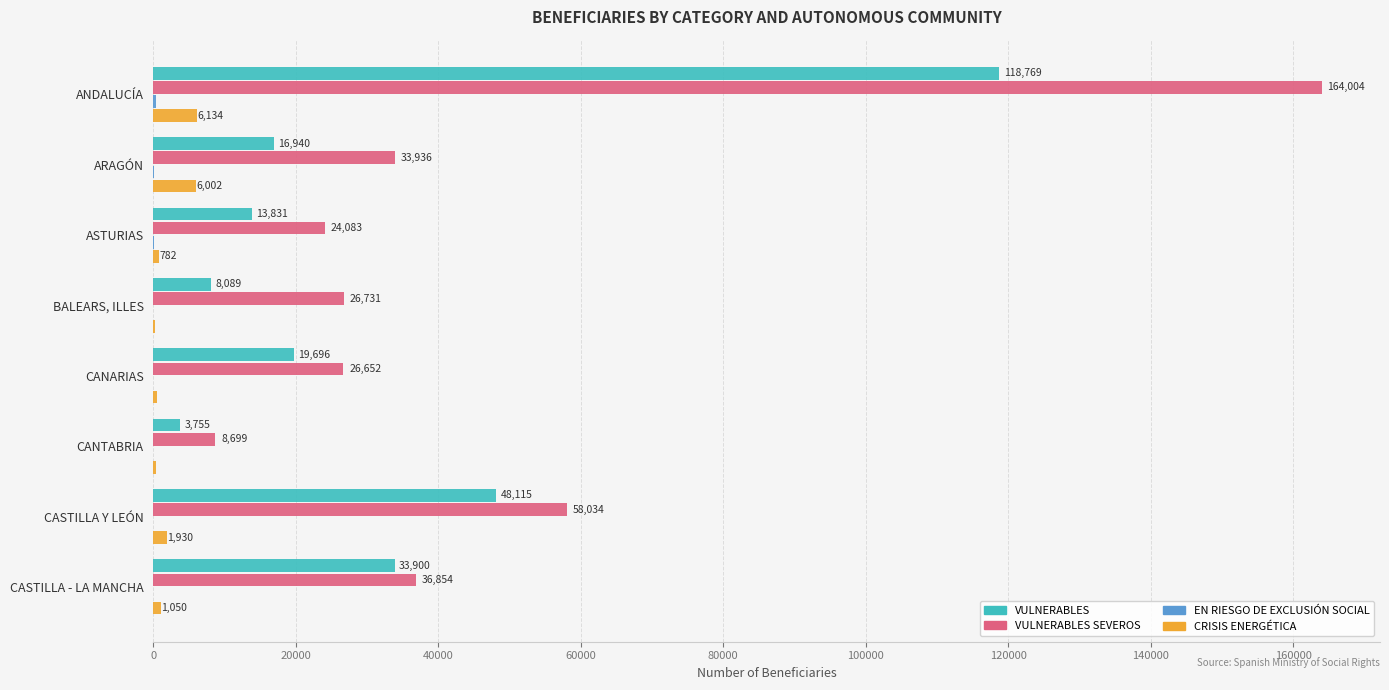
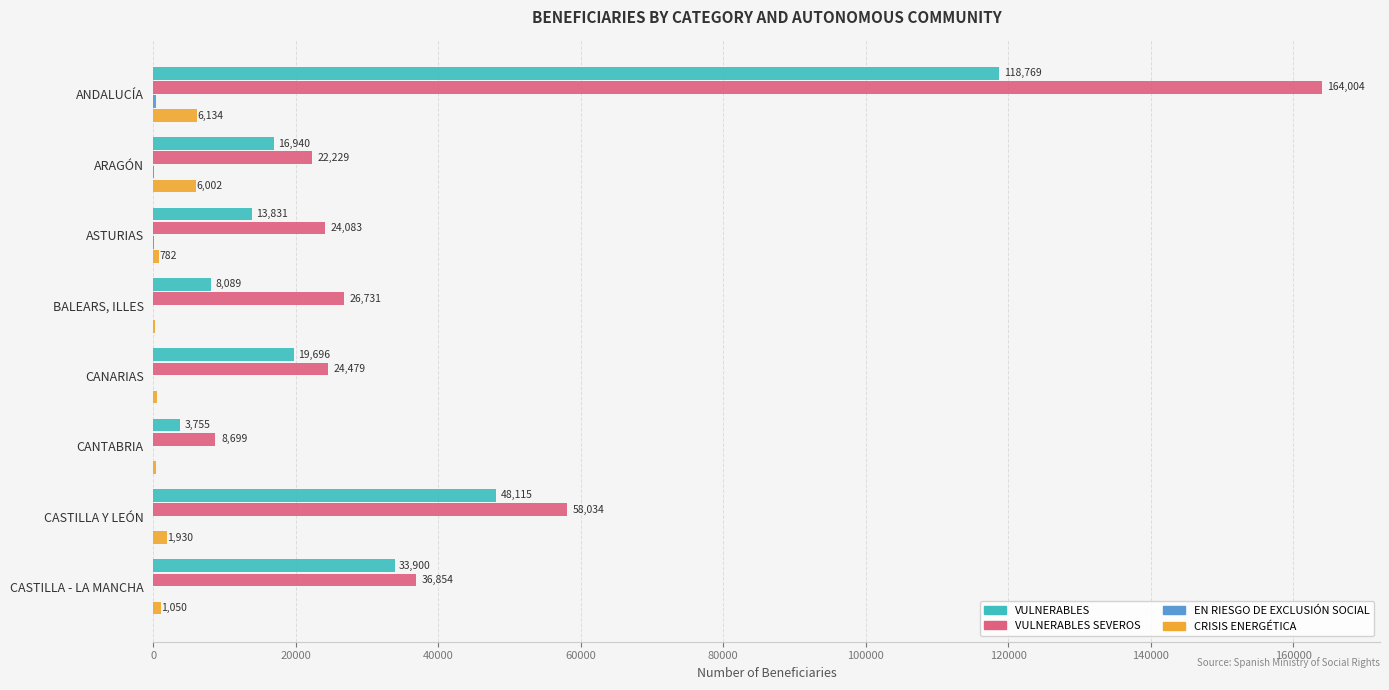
  {
    "VULNERABLES SEVEROS": {
      "ANDALUCÍA": "164,004",
-     "ARAGÓN": "33,936",
+     "ARAGÓN": "22,229",
      "ASTURIAS": "24,083",
      "BALEARS, ILLES": "26,731",
-     "CANARIAS": "26,652",
+     "CANARIAS": "24,479",
      "CANTABRIA": "8,699",
      "CASTILLA Y LEÓN": "58,034",
      "CASTILLA - LA MANCHA": "36,854"
    },
    "CRISIS ENERGÉTICA": {
      "ANDALUCÍA": "6,134",
      "ARAGÓN": "6,002",
      "ASTURIAS": "782",
      "CASTILLA Y LEÓN": "1,930",
      "CASTILLA - LA MANCHA": "1,050"
    }
  }
